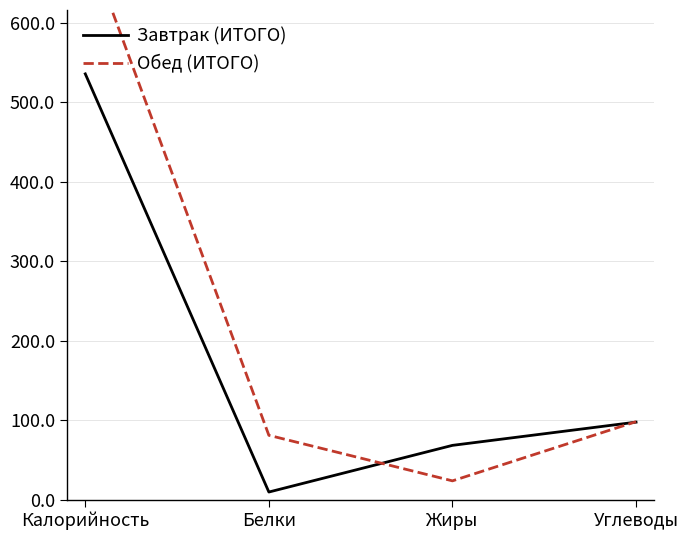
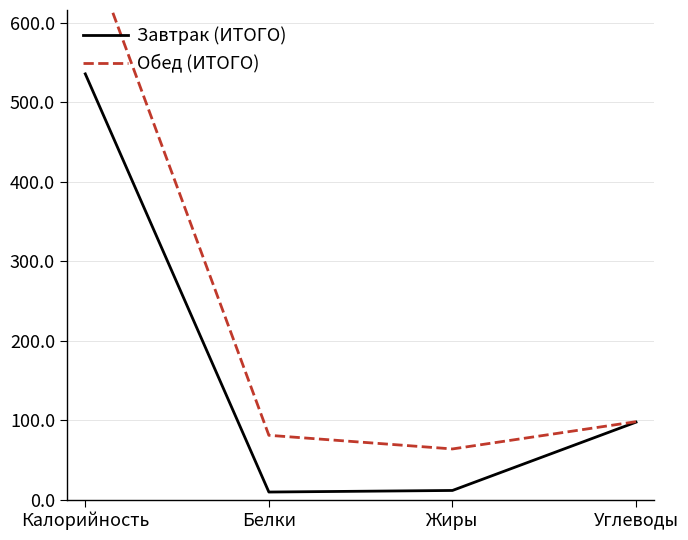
  {
    "Завтрак (ИТОГО)": {
      "Калорийность": 540,
      "Белки": 10,
-     "Жиры": 70
+     "Жиры": 10
    },
    "Обед (ИТОГО)": {
      "Белки": 80,
-     "Жиры": 20
+     "Жиры": 60
    }
  }
